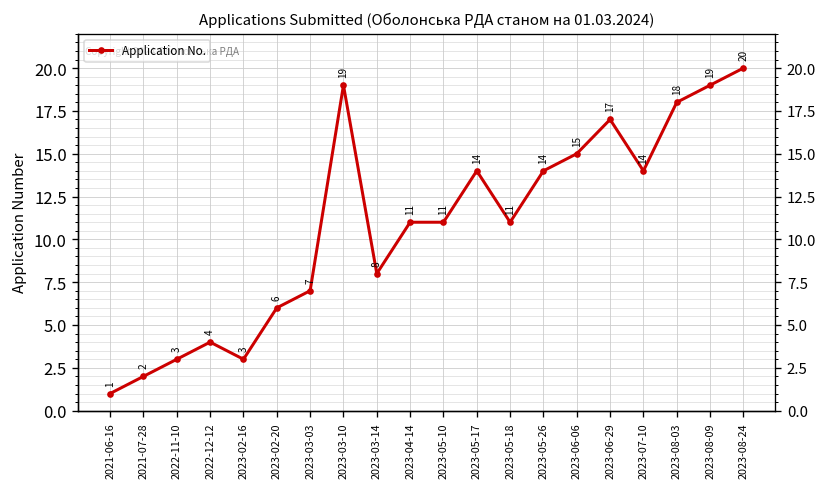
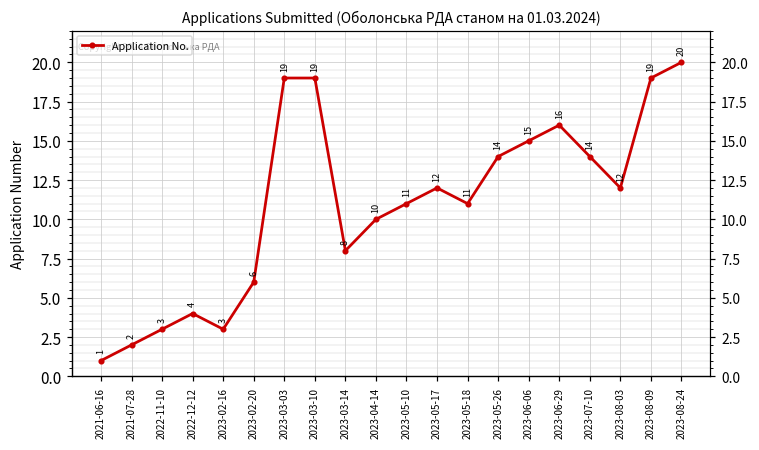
  {
    "2021-06-16": 1,
    "2021-07-28": 2,
    "2022-11-10": 3,
    "2022-12-12": 4,
    "2023-02-16": 3,
    "2023-02-20": 6,
-   "2023-03-03": 7,
+   "2023-03-03": 19,
    "2023-03-10": 19,
    "2023-03-14": 8,
-   "2023-04-14": 11,
+   "2023-04-14": 10,
    "2023-05-10": 11,
-   "2023-05-17": 14,
+   "2023-05-17": 12,
    "2023-05-18": 11,
    "2023-05-26": 14,
    "2023-06-06": 15,
-   "2023-06-29": 17,
+   "2023-06-29": 16,
    "2023-07-10": 14,
-   "2023-08-03": 18,
+   "2023-08-03": 12,
    "2023-08-09": 19,
    "2023-08-24": 20
  }
